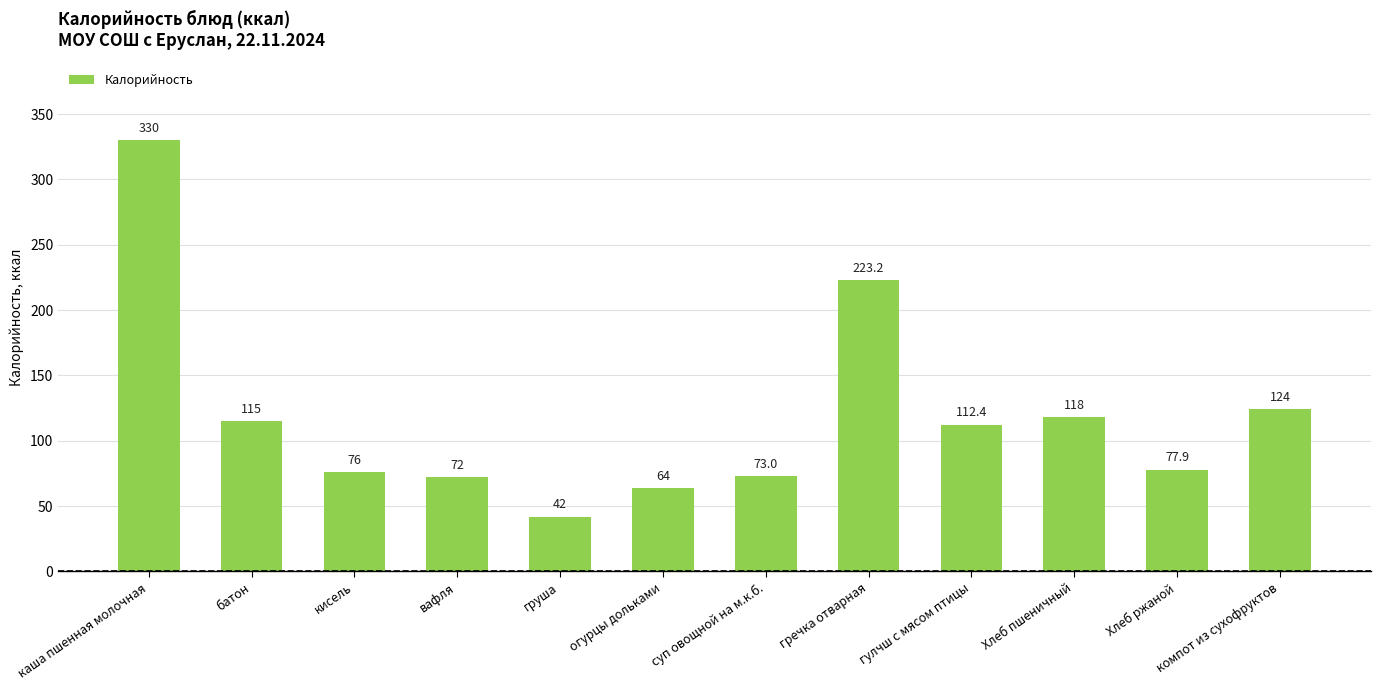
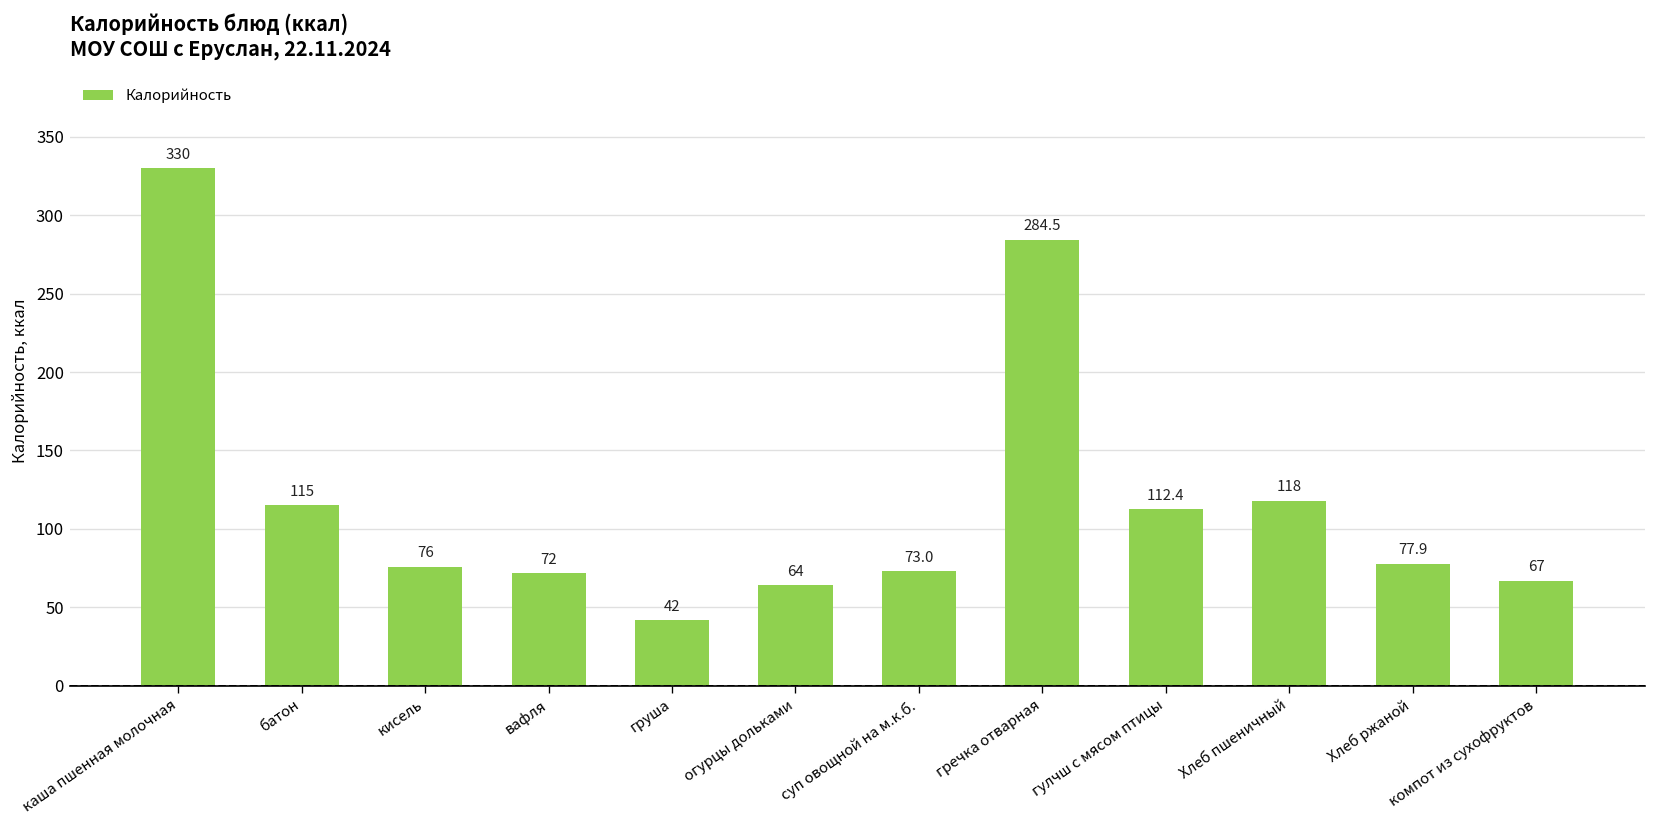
  {
    "каша пшенная молочная": 330,
    "батон": 115,
    "кисель": 76,
    "вафля": 72,
    "груша": 42,
    "огурцы дольками": 64,
    "суп овощной на м.к.б.": 73.0,
-   "гречка отварная": 223.2,
+   "гречка отварная": 284.5,
    "гулчш с мясом птицы": 112.4,
    "Хлеб пшеничный": 118,
    "Хлеб ржаной": 77.9,
-   "компот из сухофруктов": 124
+   "компот из сухофруктов": 67
  }
